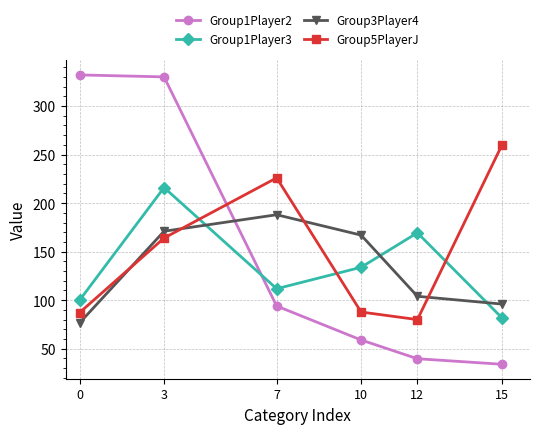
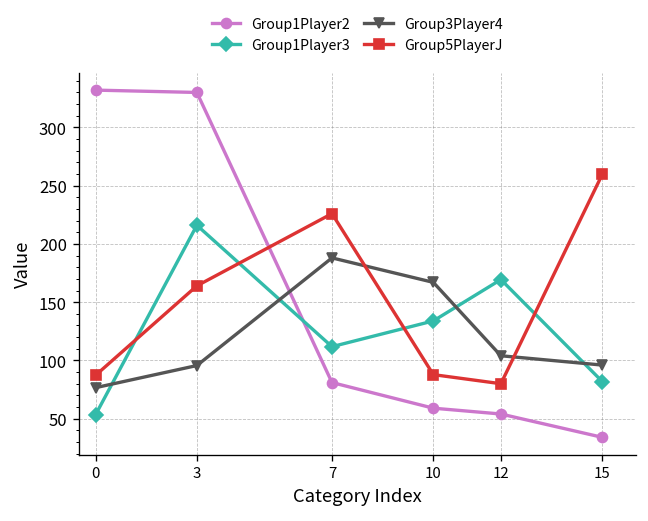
  {
    "Group1Player2": {
      "0": 330,
      "3": 330,
-     "7": 90,
+     "7": 80,
      "10": 60,
-     "12": 40,
+     "12": 50,
      "15": 30
    },
    "Group1Player3": {
-     "0": 100,
+     "0": 50,
      "3": 220,
      "7": 110,
      "10": 130,
      "12": 170,
      "15": 80
    },
    "Group3Player4": {
      "0": 80,
-     "3": 170,
+     "3": 100,
      "7": 190,
      "10": 170,
      "12": 100,
      "15": 100
    },
    "Group5PlayerJ": {
      "0": 90,
      "3": 160,
      "7": 230,
      "10": 90,
      "12": 80,
      "15": 260
    }
  }
